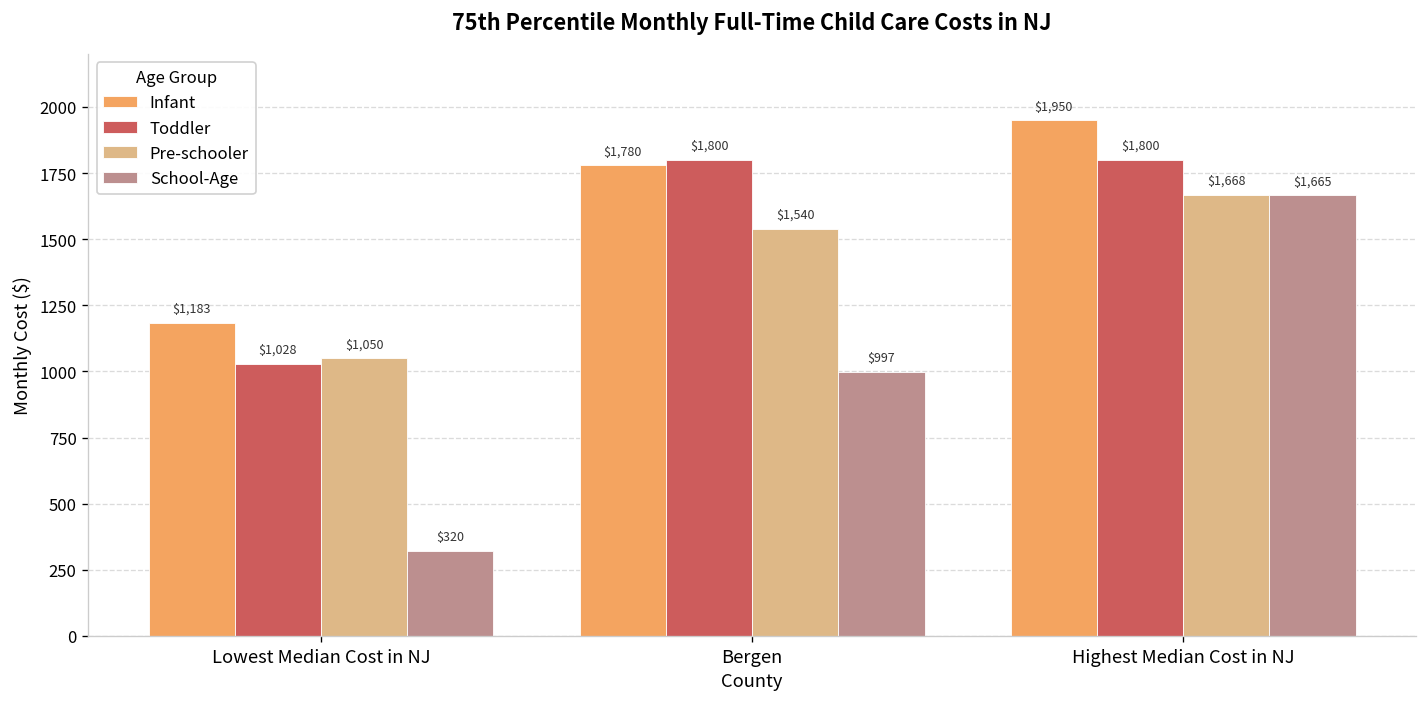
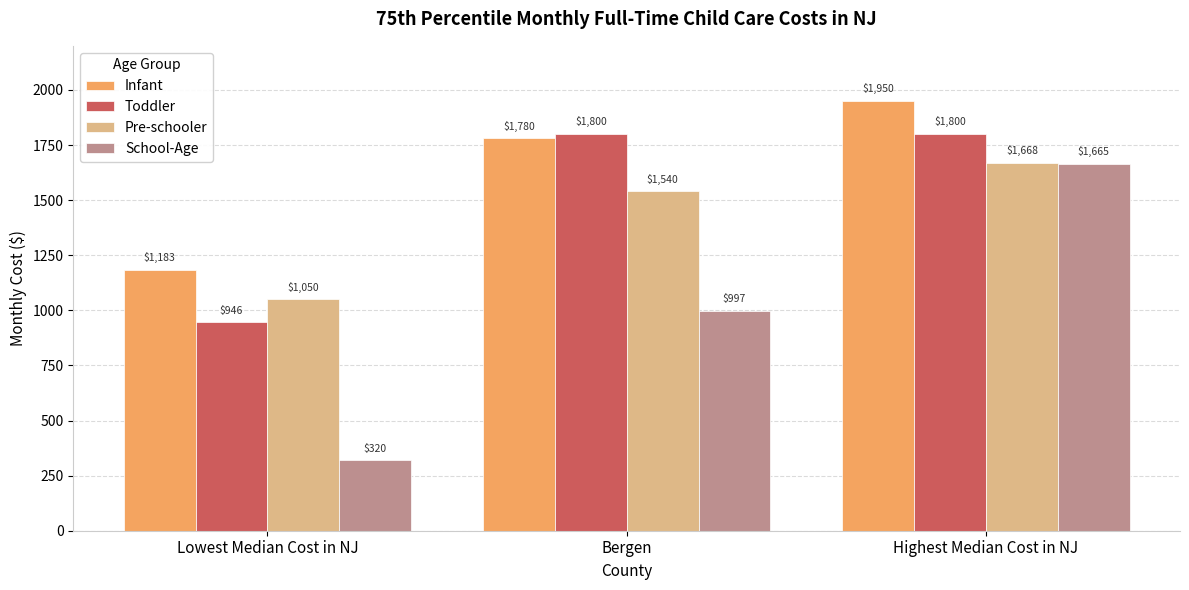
  {
    "Toddler": {
-     "Lowest Median Cost in NJ": "$1,028",
+     "Lowest Median Cost in NJ": "$946",
      "Bergen": "$1,800",
      "Highest Median Cost in NJ": "$1,800"
    }
  }
